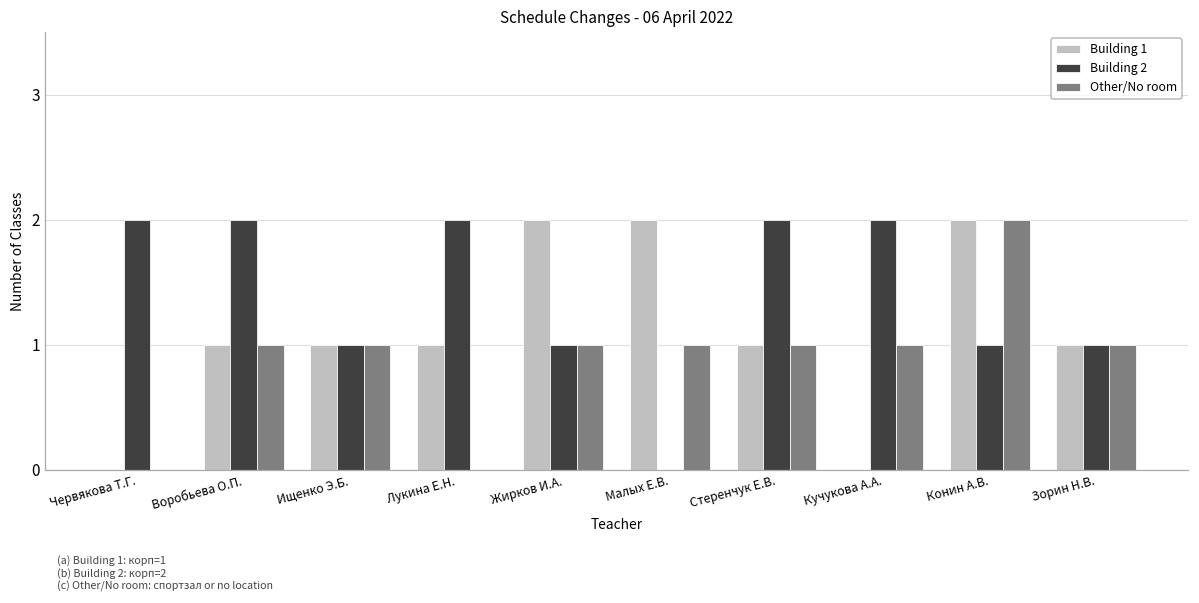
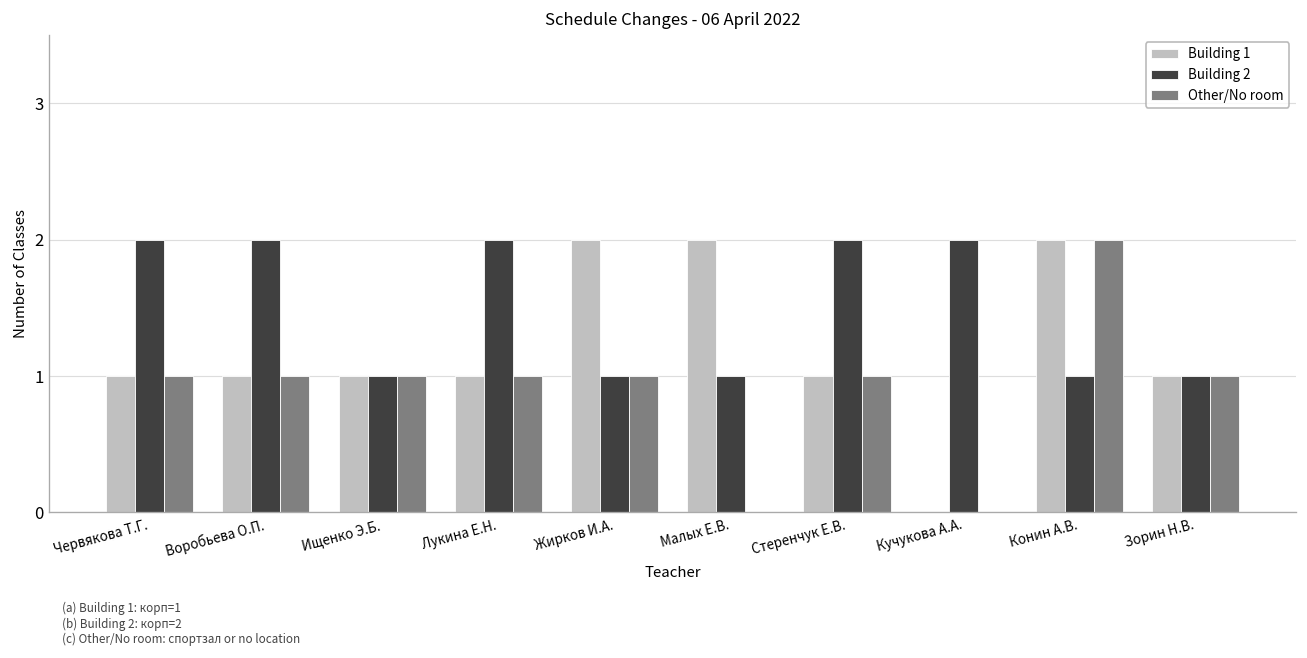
  {
    "Building 1": {
-     "Червякова Т.Г.": 0,
+     "Червякова Т.Г.": 1,
      "Воробьева О.П.": 1,
      "Ищенко Э.Б.": 1,
      "Лукина Е.Н.": 1,
      "Жирков И.А.": 2,
      "Малых Е.В.": 2,
      "Стеренчук Е.В.": 1,
      "Кучукова А.А.": 0,
      "Конин А.В.": 2,
      "Зорин Н.В.": 1
    },
    "Building 2": {
      "Червякова Т.Г.": 2,
      "Воробьева О.П.": 2,
      "Ищенко Э.Б.": 1,
      "Лукина Е.Н.": 2,
      "Жирков И.А.": 1,
-     "Малых Е.В.": 0,
+     "Малых Е.В.": 1,
      "Стеренчук Е.В.": 2,
      "Кучукова А.А.": 2,
      "Конин А.В.": 1,
      "Зорин Н.В.": 1
    },
    "Other/No room": {
-     "Червякова Т.Г.": 0,
+     "Червякова Т.Г.": 1,
      "Воробьева О.П.": 1,
      "Ищенко Э.Б.": 1,
-     "Лукина Е.Н.": 0,
+     "Лукина Е.Н.": 1,
      "Жирков И.А.": 1,
-     "Малых Е.В.": 1,
+     "Малых Е.В.": 0,
      "Стеренчук Е.В.": 1,
-     "Кучукова А.А.": 1,
+     "Кучукова А.А.": 0,
      "Конин А.В.": 2,
      "Зорин Н.В.": 1
    }
  }
